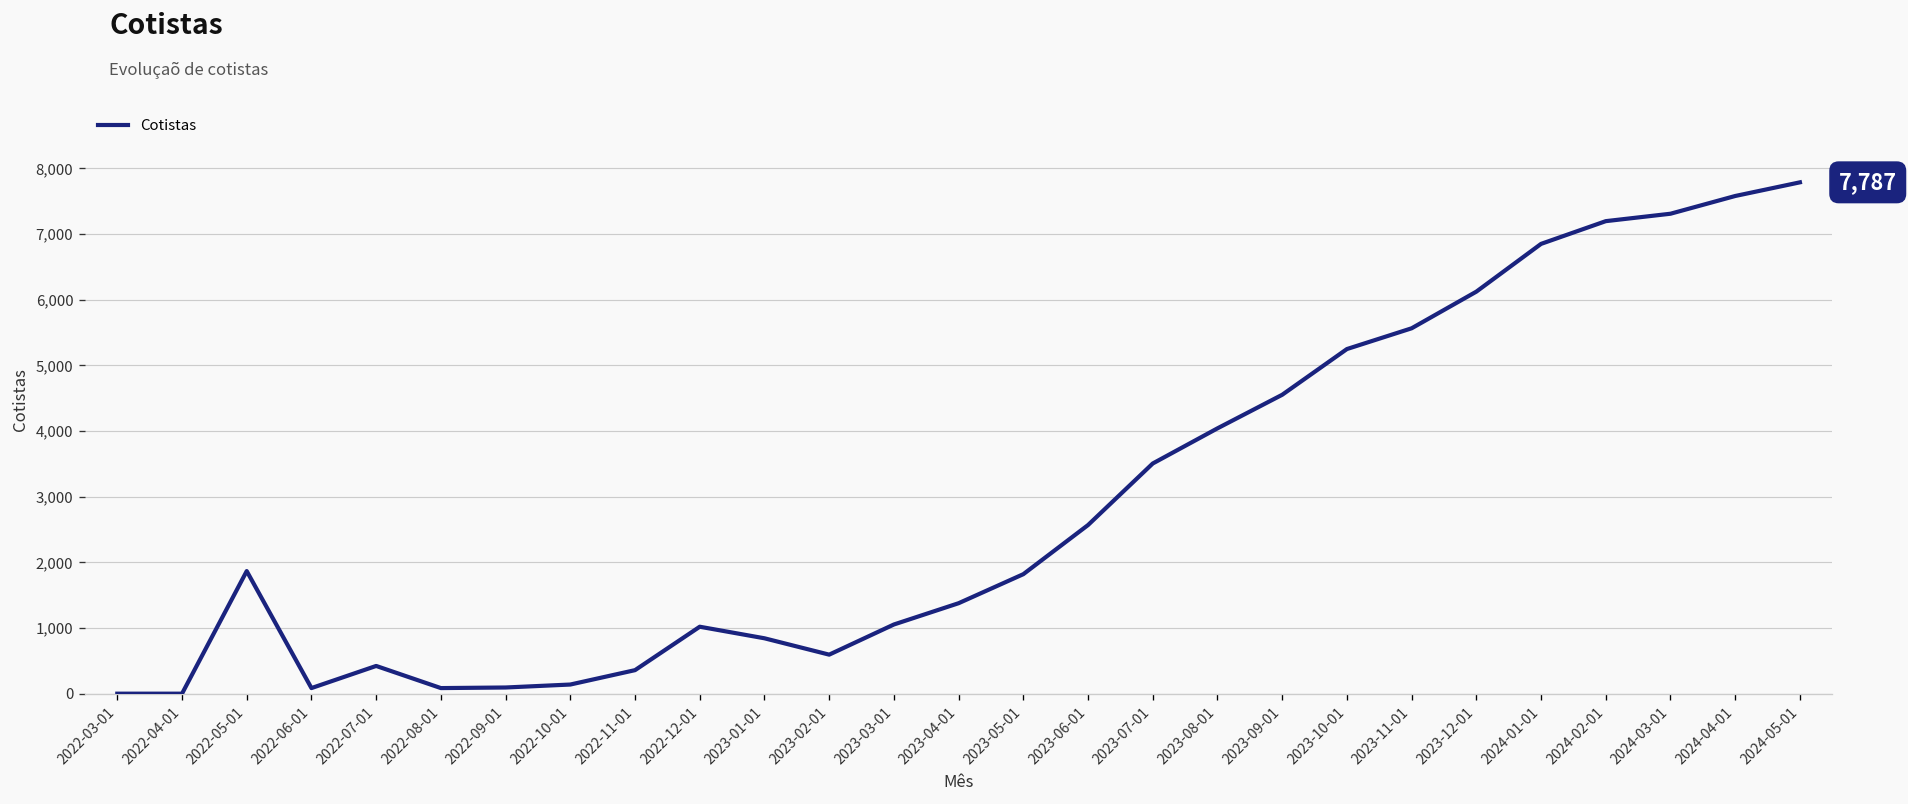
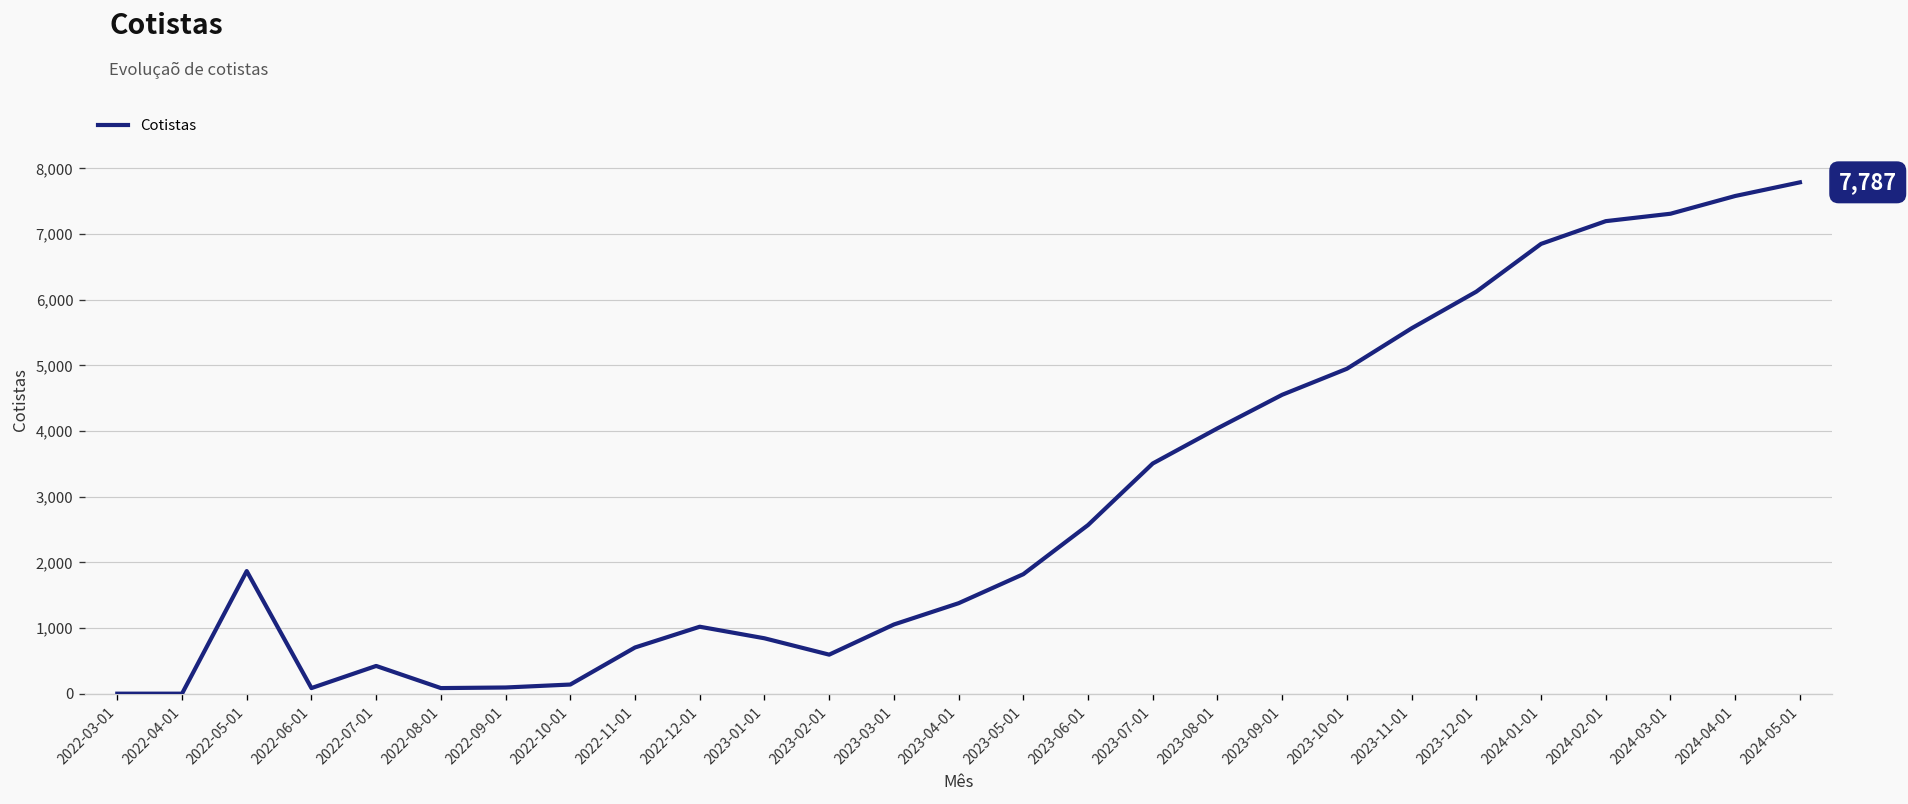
  {
    "2022-03-01": "0",
    "2022-04-01": "0",
    "2022-05-01": "1,900",
    "2022-06-01": "100",
    "2022-07-01": "400",
    "2022-08-01": "100",
    "2022-09-01": "100",
    "2022-10-01": "100",
-   "2022-11-01": "400",
+   "2022-11-01": "700",
    "2022-12-01": "1,000",
    "2023-01-01": "800",
    "2023-02-01": "600",
    "2023-03-01": "1,100",
    "2023-04-01": "1,400",
    "2023-05-01": "1,800",
    "2023-06-01": "2,600",
    "2023-07-01": "3,500",
    "2023-08-01": "4,000",
    "2023-09-01": "4,600",
-   "2023-10-01": "5,200",
+   "2023-10-01": "4,900",
    "2023-11-01": "5,600",
    "2023-12-01": "6,100",
    "2024-01-01": "6,900",
    "2024-02-01": "7,200",
    "2024-03-01": "7,300",
    "2024-04-01": "7,600",
    "2024-05-01": "7,800"
  }
